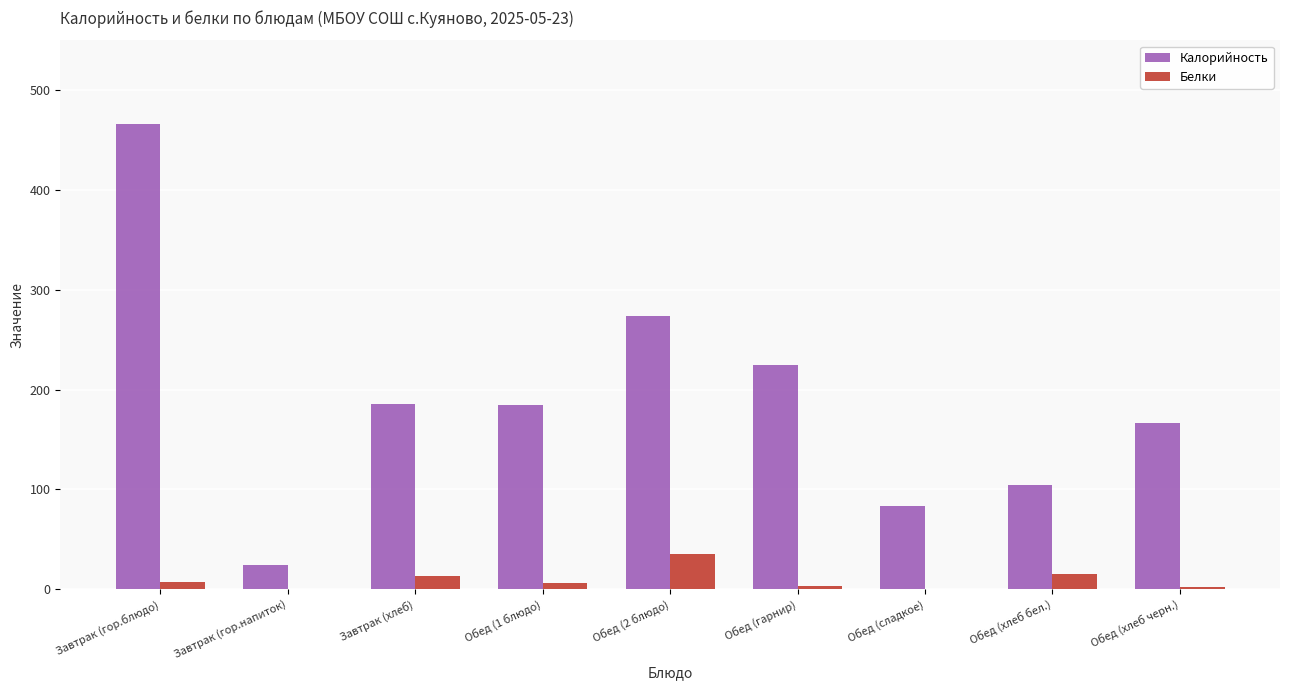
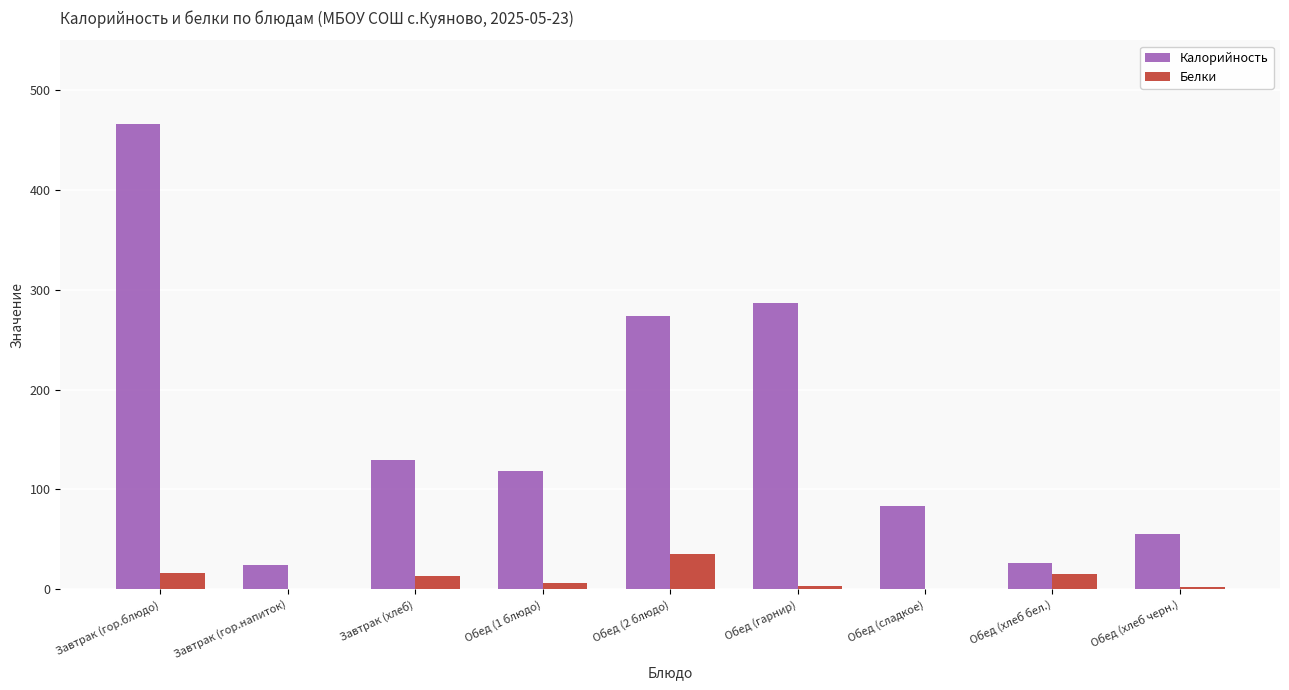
  {
    "Калорийность": {
      "Завтрак (гор.блюдо)": 470,
      "Завтрак (гор.напиток)": 20,
-     "Завтрак (хлеб)": 190,
-     "Обед (1 блюдо)": 190,
+     "Завтрак (хлеб)": 130,
+     "Обед (1 блюдо)": 120,
      "Обед (2 блюдо)": 270,
-     "Обед (гарнир)": 230,
+     "Обед (гарнир)": 290,
      "Обед (сладкое)": 80,
-     "Обед (хлеб бел.)": 100,
-     "Обед (хлеб черн.)": 170
+     "Обед (хлеб бел.)": 30,
+     "Обед (хлеб черн.)": 60
    },
    "Белки": {
-     "Завтрак (гор.блюдо)": 10,
+     "Завтрак (гор.блюдо)": 20,
      "Завтрак (гор.напиток)": 0,
      "Завтрак (хлеб)": 10,
      "Обед (1 блюдо)": 10,
      "Обед (2 блюдо)": 40,
      "Обед (гарнир)": 0,
      "Обед (сладкое)": 0,
      "Обед (хлеб бел.)": 20
    }
  }
